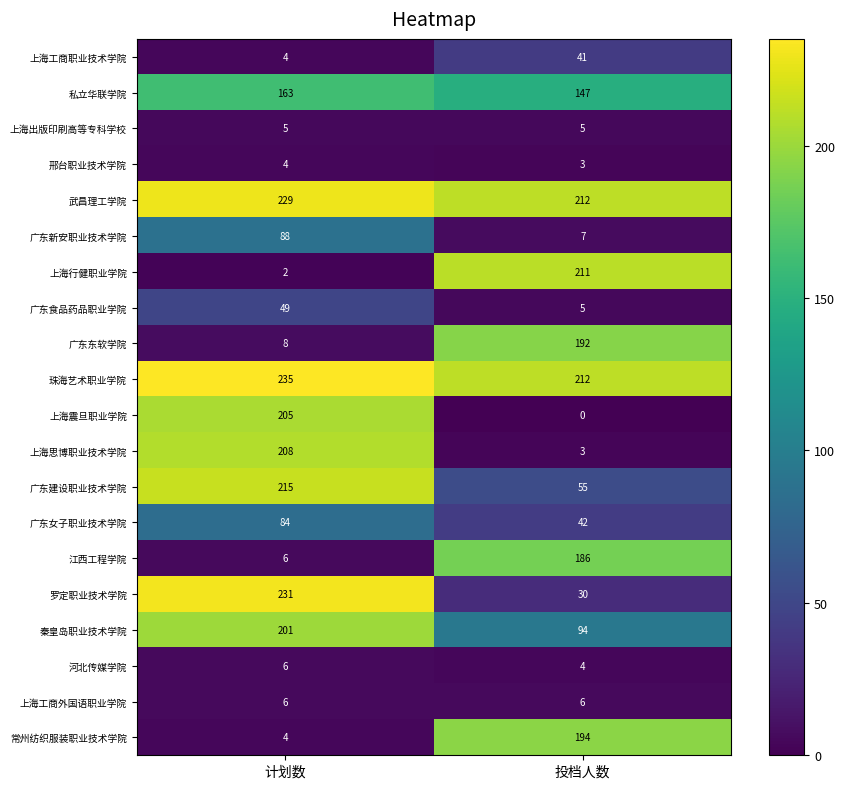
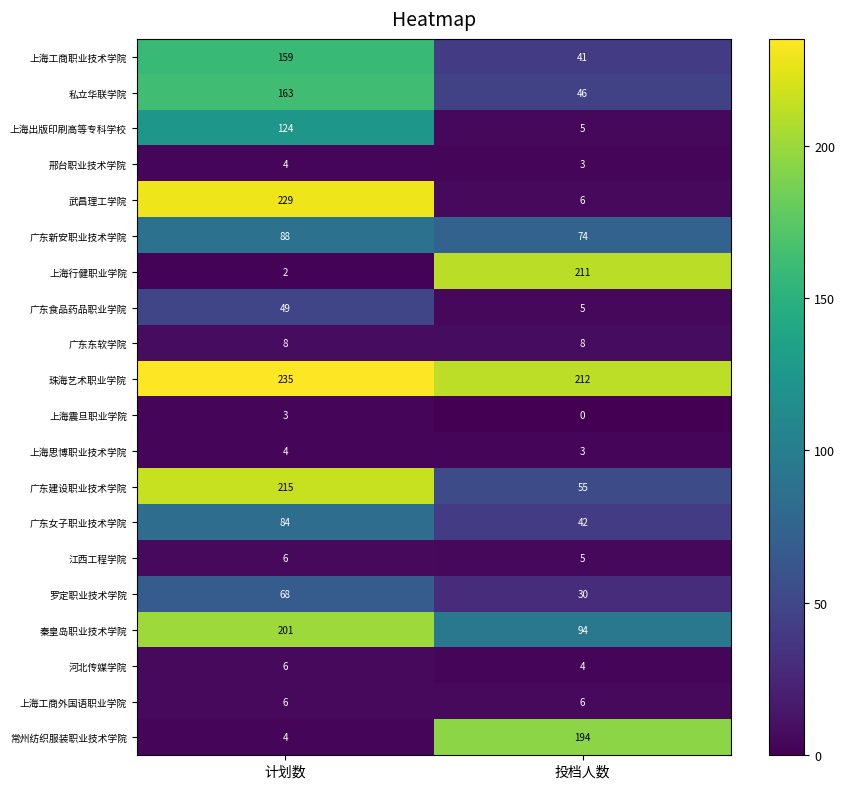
  {
    "上海工商职业技术学院": {
-     "计划数": 4,
+     "计划数": 159,
      "投档人数": 41
    },
    "私立华联学院": {
      "计划数": 163,
-     "投档人数": 147
+     "投档人数": 46
    },
    "上海出版印刷高等专科学校": {
-     "计划数": 5,
+     "计划数": 124,
      "投档人数": 5
    },
    "邢台职业技术学院": {
      "计划数": 4,
      "投档人数": 3
    },
    "武昌理工学院": {
      "计划数": 229,
-     "投档人数": 212
+     "投档人数": 6
    },
    "广东新安职业技术学院": {
      "计划数": 88,
-     "投档人数": 7
+     "投档人数": 74
    },
    "上海行健职业学院": {
      "计划数": 2,
      "投档人数": 211
    },
    "广东食品药品职业学院": {
      "计划数": 49,
      "投档人数": 5
    },
    "广东东软学院": {
      "计划数": 8,
-     "投档人数": 192
+     "投档人数": 8
    },
    "珠海艺术职业学院": {
      "计划数": 235,
      "投档人数": 212
    },
    "上海震旦职业学院": {
-     "计划数": 205,
+     "计划数": 3,
      "投档人数": 0
    },
    "上海思博职业技术学院": {
-     "计划数": 208,
+     "计划数": 4,
      "投档人数": 3
    },
    "广东建设职业技术学院": {
      "计划数": 215,
      "投档人数": 55
    },
    "广东女子职业技术学院": {
      "计划数": 84,
      "投档人数": 42
    },
    "江西工程学院": {
      "计划数": 6,
-     "投档人数": 186
+     "投档人数": 5
    },
    "罗定职业技术学院": {
-     "计划数": 231,
+     "计划数": 68,
      "投档人数": 30
    },
    "秦皇岛职业技术学院": {
      "计划数": 201,
      "投档人数": 94
    },
    "河北传媒学院": {
      "计划数": 6,
      "投档人数": 4
    },
    "上海工商外国语职业学院": {
      "计划数": 6,
      "投档人数": 6
    },
    "常州纺织服装职业技术学院": {
      "计划数": 4,
      "投档人数": 194
    }
  }
